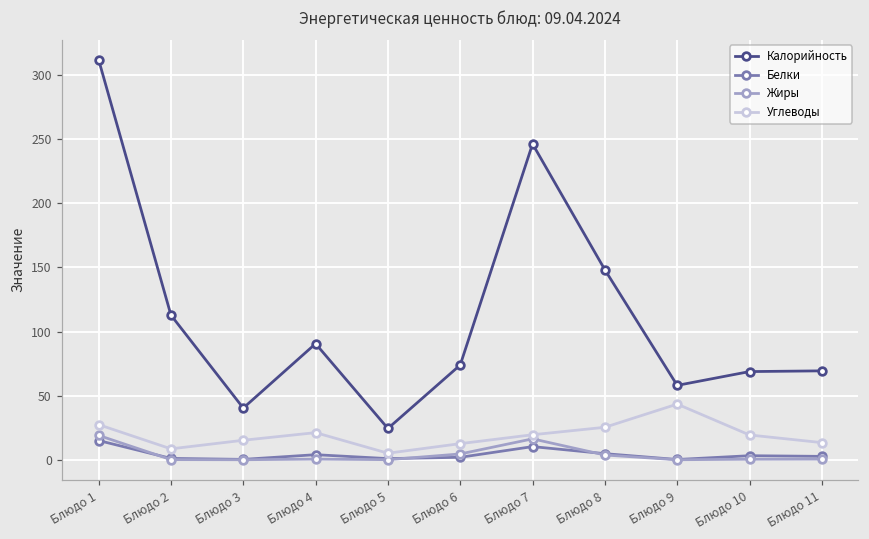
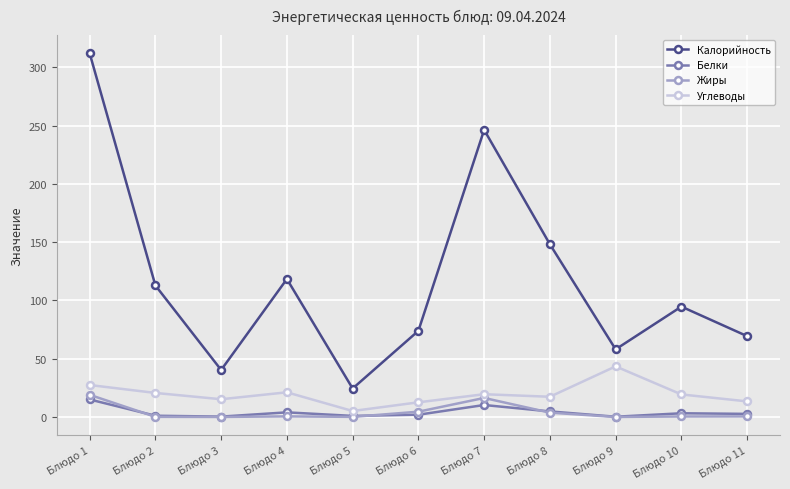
  {
    "Калорийность": {
      "Блюдо 1": 312,
      "Блюдо 2": 113,
      "Блюдо 3": 40,
-     "Блюдо 4": 91,
+     "Блюдо 4": 118,
      "Блюдо 5": 24,
      "Блюдо 6": 74,
      "Блюдо 7": 246,
      "Блюдо 8": 148,
      "Блюдо 9": 58,
-     "Блюдо 10": 69,
+     "Блюдо 10": 95,
      "Блюдо 11": 69
    },
    "Углеводы": {
      "Блюдо 1": 27,
-     "Блюдо 2": 9,
+     "Блюдо 2": 21,
      "Блюдо 3": 15,
      "Блюдо 4": 21,
      "Блюдо 5": 5,
      "Блюдо 6": 13,
      "Блюдо 7": 20,
-     "Блюдо 8": 25,
+     "Блюдо 8": 17,
      "Блюдо 9": 43,
      "Блюдо 10": 19,
      "Блюдо 11": 13
    }
  }
